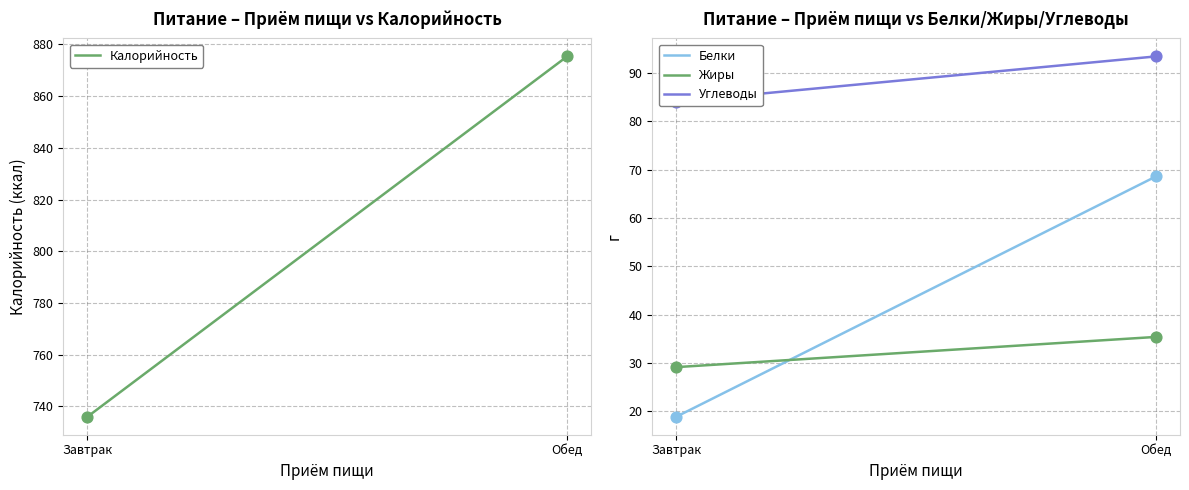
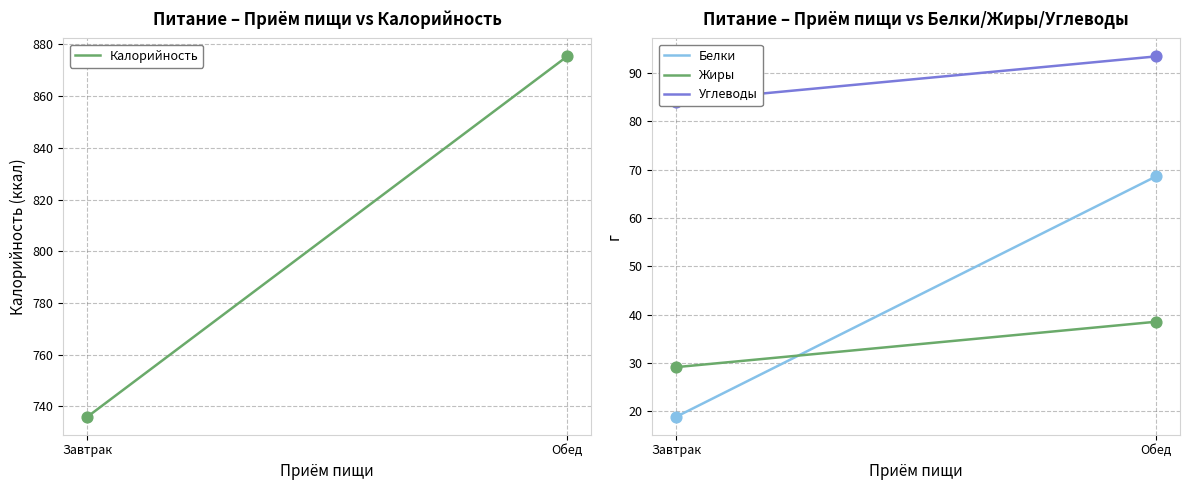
  {
    "Питание – Приём пищи vs Калорийность": {
      "Завтрак": 736,
      "Обед": 875
    },
    "Питание – Приём пищи vs Белки/Жиры/Углеводы": {
      "Белки": {
        "Завтрак": 19,
        "Обед": 69
      },
      "Жиры": {
        "Завтрак": 29,
-       "Обед": 35
+       "Обед": 39
      },
      "Углеводы": {
        "Обед": 93
      }
    }
  }
